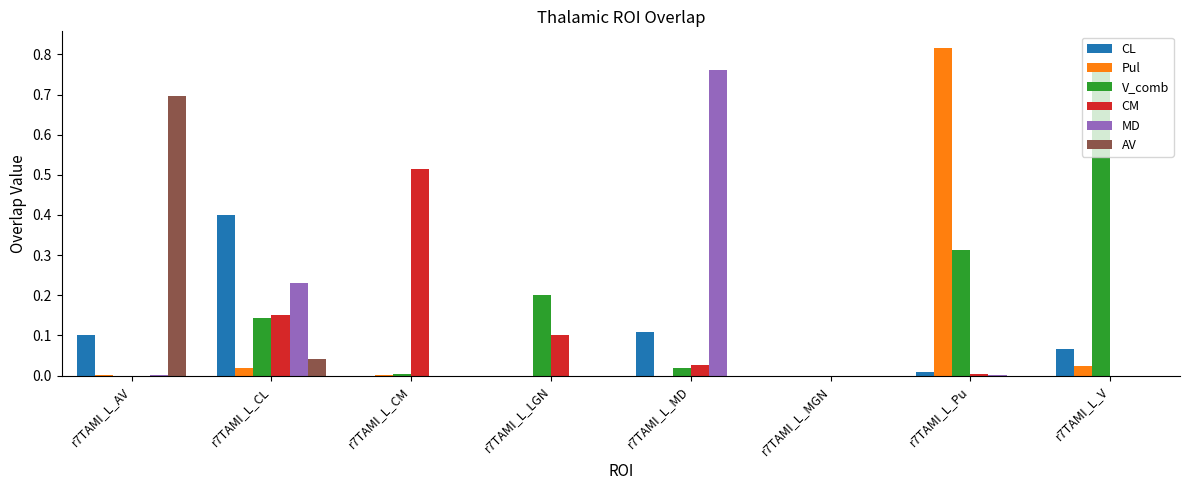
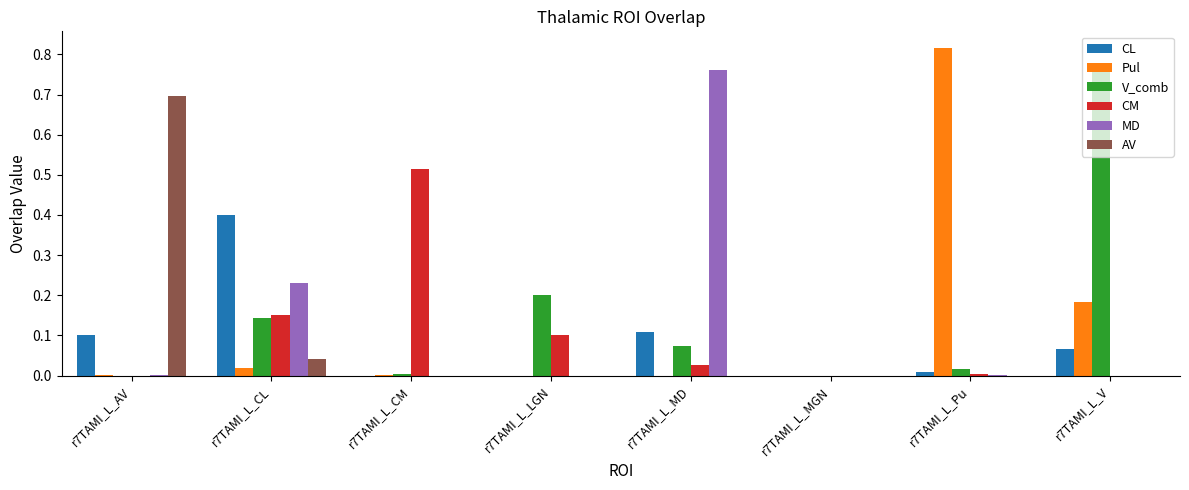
  {
    "CL": {
      "r7TAMI_L_AV": 0.10,
      "r7TAMI_L_CL": 0.40,
      "r7TAMI_L_CM": 0.00,
      "r7TAMI_L_LGN": 0.00,
      "r7TAMI_L_MD": 0.11,
      "r7TAMI_L_MGN": 0.00,
      "r7TAMI_L_Pu": 0.01,
      "r7TAMI_L_V": 0.07
    },
    "Pul": {
      "r7TAMI_L_CL": 0.02,
      "r7TAMI_L_LGN": 0.00,
      "r7TAMI_L_MD": 0.00,
      "r7TAMI_L_MGN": 0.00,
      "r7TAMI_L_Pu": 0.82,
-     "r7TAMI_L_V": 0.02
+     "r7TAMI_L_V": 0.18
    },
    "V_comb": {
      "r7TAMI_L_AV": 0.00,
      "r7TAMI_L_CL": 0.14,
      "r7TAMI_L_LGN": 0.20,
-     "r7TAMI_L_MD": 0.02,
+     "r7TAMI_L_MD": 0.07,
      "r7TAMI_L_MGN": 0.00,
-     "r7TAMI_L_Pu": 0.31
+     "r7TAMI_L_Pu": 0.02
    },
    "CM": {
      "r7TAMI_L_AV": 0.00,
      "r7TAMI_L_CL": 0.15,
      "r7TAMI_L_CM": 0.51,
      "r7TAMI_L_LGN": 0.10,
      "r7TAMI_L_MD": 0.03,
      "r7TAMI_L_MGN": 0.00,
      "r7TAMI_L_V": 0.00
    },
    "MD": {
      "r7TAMI_L_CL": 0.23,
      "r7TAMI_L_CM": 0.00,
      "r7TAMI_L_LGN": 0.00,
      "r7TAMI_L_MD": 0.76,
      "r7TAMI_L_MGN": 0.00,
      "r7TAMI_L_V": 0.00
    },
    "AV": {
      "r7TAMI_L_AV": 0.70,
      "r7TAMI_L_CL": 0.04,
      "r7TAMI_L_CM": 0.00,
      "r7TAMI_L_LGN": 0.00,
      "r7TAMI_L_MD": 0.00,
      "r7TAMI_L_MGN": 0.00,
      "r7TAMI_L_Pu": 0.00,
      "r7TAMI_L_V": 0.00
    }
  }
